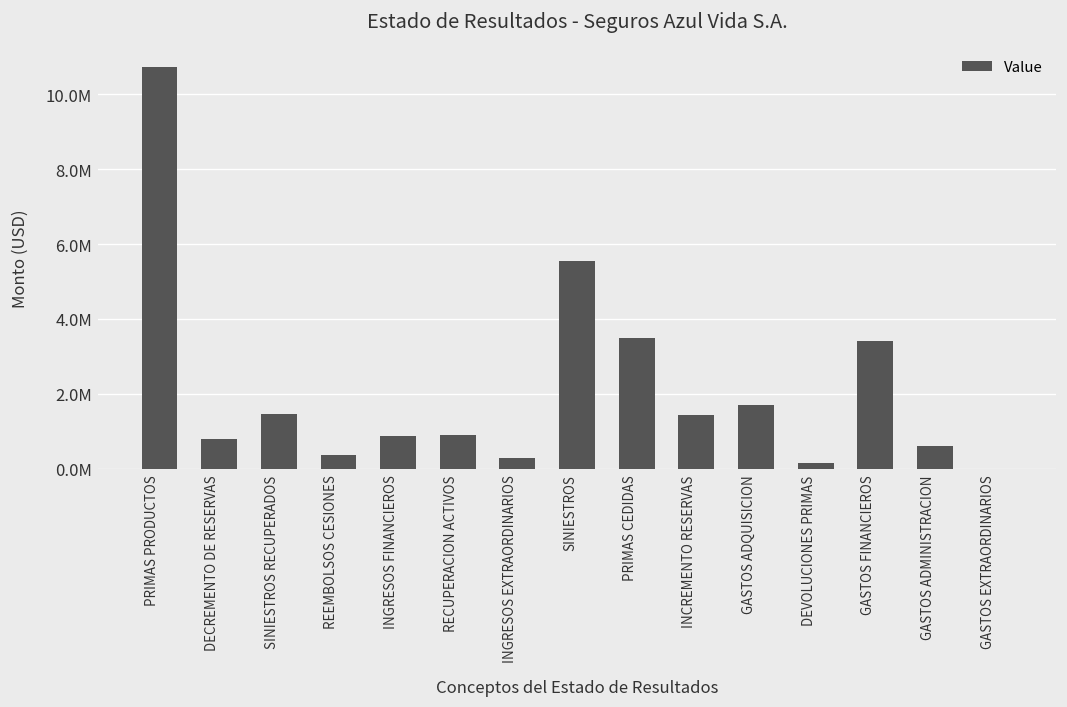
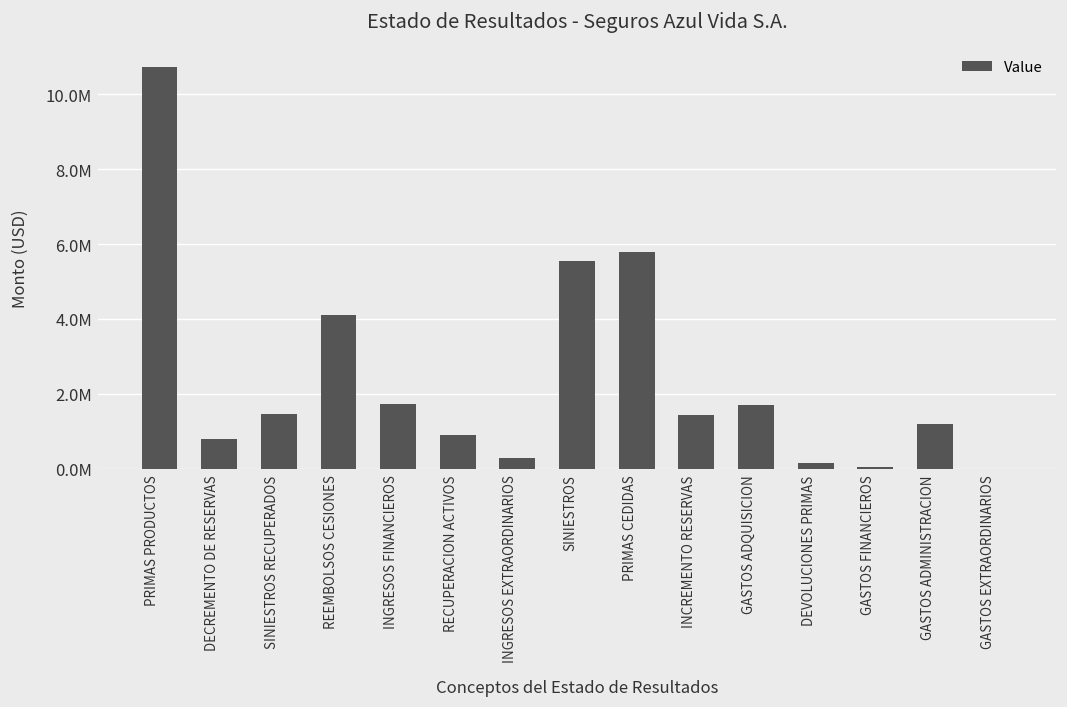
  {
    "PRIMAS PRODUCTOS": 10700000,
    "DECREMENTO DE RESERVAS": 800000,
    "SINIESTROS RECUPERADOS": 1400000,
-   "REEMBOLSOS CESIONES": 400000,
-   "INGRESOS FINANCIEROS": 900000,
+   "REEMBOLSOS CESIONES": 4100000,
+   "INGRESOS FINANCIEROS": 1700000,
    "RECUPERACION ACTIVOS": 900000,
    "INGRESOS EXTRAORDINARIOS": 300000,
    "SINIESTROS": 5600000,
-   "PRIMAS CEDIDAS": 3500000,
+   "PRIMAS CEDIDAS": 5800000,
    "INCREMENTO RESERVAS": 1400000,
    "GASTOS ADQUISICION": 1700000,
    "DEVOLUCIONES PRIMAS": 100000,
-   "GASTOS FINANCIEROS": 3400000,
-   "GASTOS ADMINISTRACION": 600000
+   "GASTOS FINANCIEROS": 0,
+   "GASTOS ADMINISTRACION": 1200000
  }
